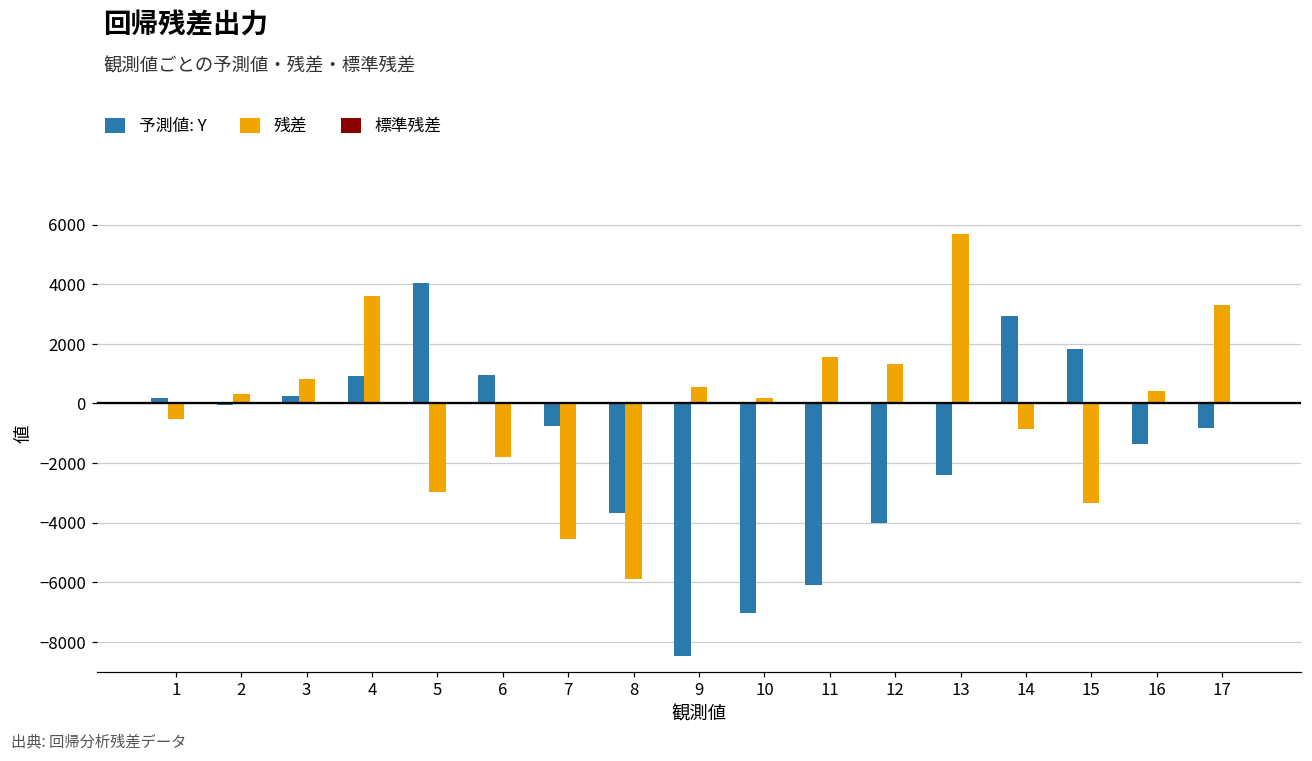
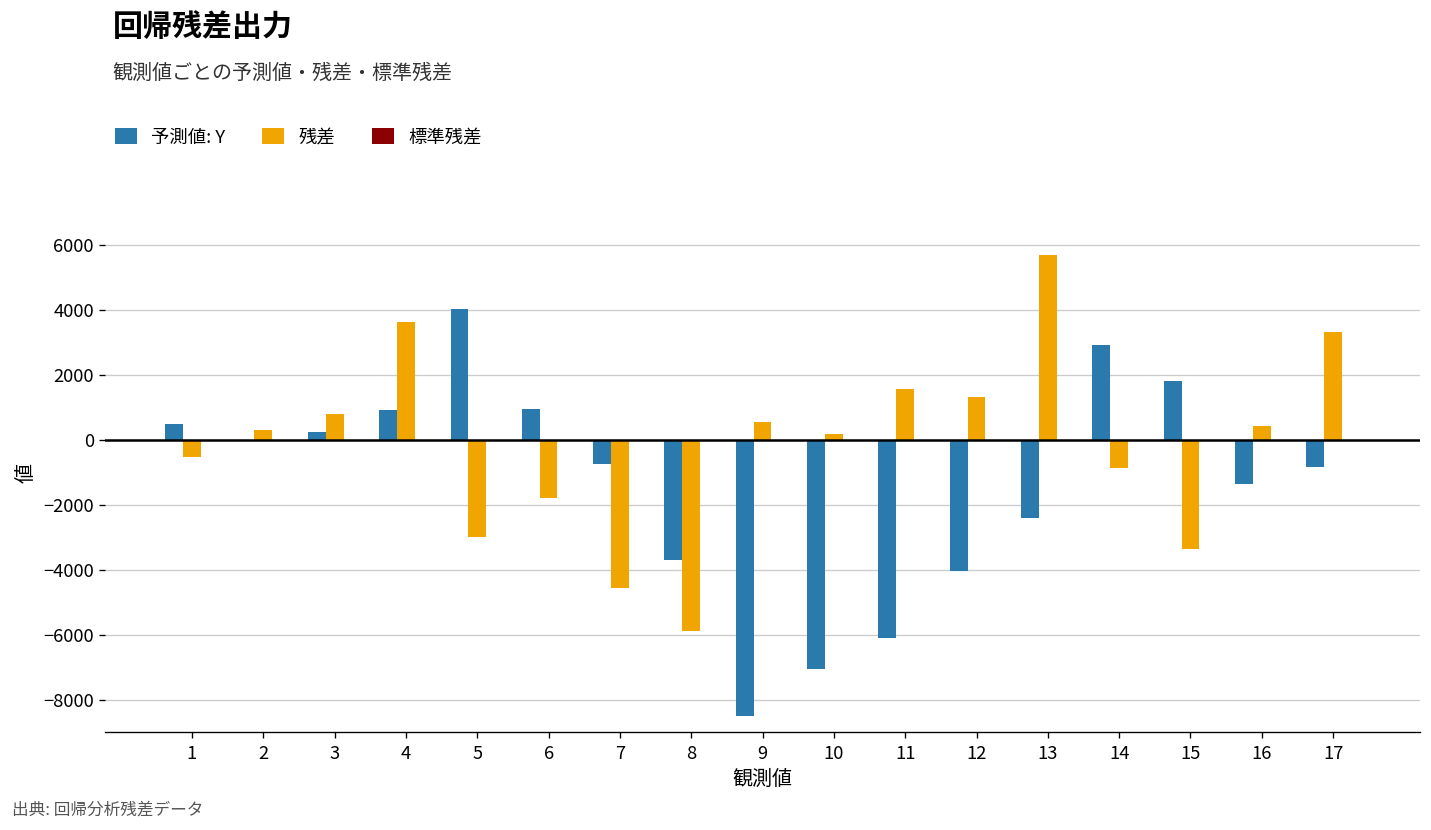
  {
    "予測値: Y": {
-     "1": 200,
+     "1": 500,
      "3": 200,
      "4": 900,
      "5": 4000,
      "6": 900,
      "7": -700,
      "8": -3700,
      "9": -8500,
      "10": -7000,
      "11": -6100,
      "12": -4000,
      "13": -2400,
      "14": 2900,
      "15": 1800,
      "16": -1400,
      "17": -800
    },
    "残差": {
      "1": -500,
      "2": 300,
      "3": 800,
      "4": 3600,
      "5": -3000,
      "6": -1800,
      "7": -4600,
      "8": -5900,
      "9": 600,
      "10": 200,
      "11": 1600,
      "12": 1300,
      "13": 5700,
      "14": -900,
      "15": -3300,
      "16": 400,
      "17": 3300
    }
  }
